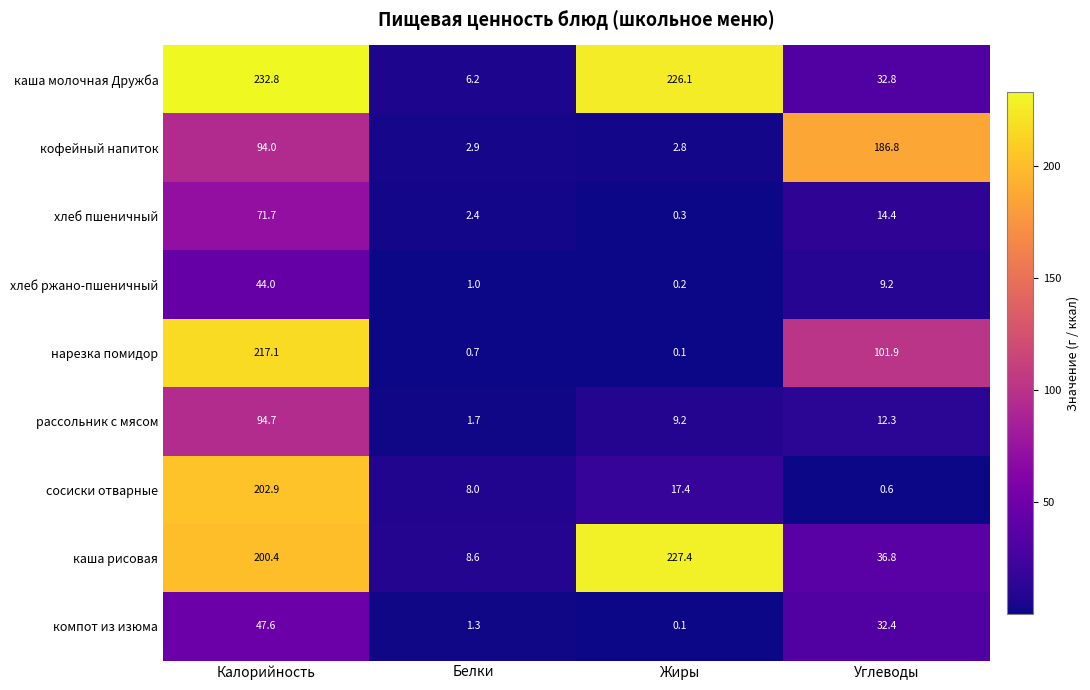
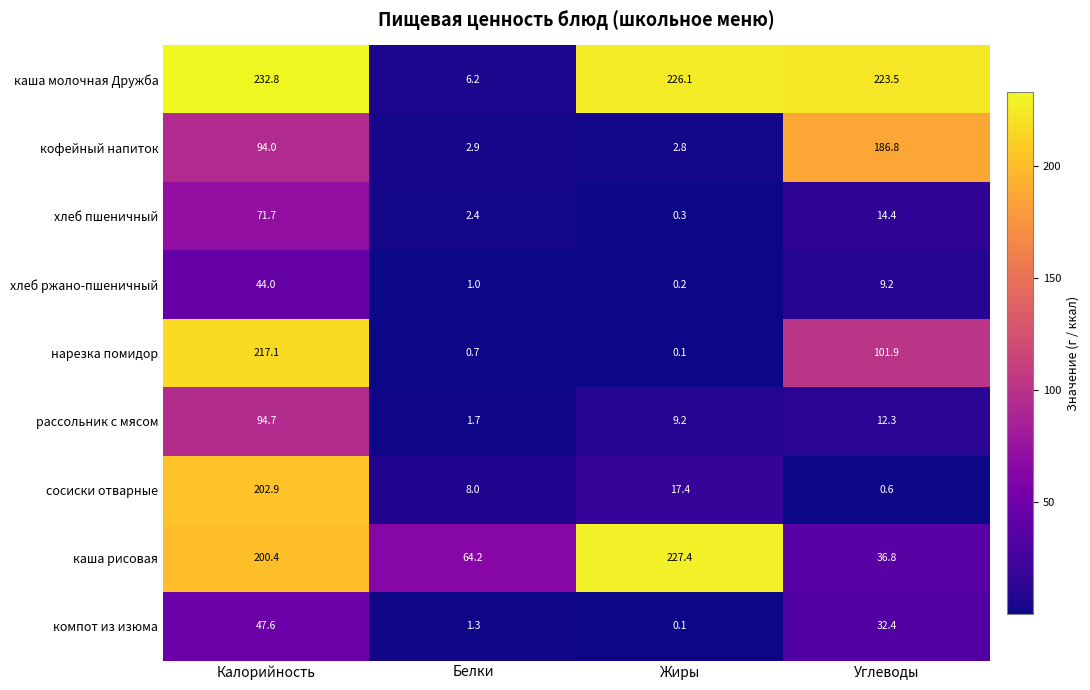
  {
    "каша молочная Дружба": {
      "Калорийность": 232.8,
      "Белки": 6.2,
      "Жиры": 226.1,
-     "Углеводы": 32.8
+     "Углеводы": 223.5
    },
    "кофейный напиток": {
      "Калорийность": 94.0,
      "Белки": 2.9,
      "Жиры": 2.8,
      "Углеводы": 186.8
    },
    "хлеб пшеничный": {
      "Калорийность": 71.7,
      "Белки": 2.4,
      "Жиры": 0.3,
      "Углеводы": 14.4
    },
    "хлеб ржано-пшеничный": {
      "Калорийность": 44.0,
      "Белки": 1.0,
      "Жиры": 0.2,
      "Углеводы": 9.2
    },
    "нарезка помидор": {
      "Калорийность": 217.1,
      "Белки": 0.7,
      "Жиры": 0.1,
      "Углеводы": 101.9
    },
    "рассольник с мясом": {
      "Калорийность": 94.7,
      "Белки": 1.7,
      "Жиры": 9.2,
      "Углеводы": 12.3
    },
    "сосиски отварные": {
      "Калорийность": 202.9,
      "Белки": 8.0,
      "Жиры": 17.4,
      "Углеводы": 0.6
    },
    "каша рисовая": {
      "Калорийность": 200.4,
-     "Белки": 8.6,
+     "Белки": 64.2,
      "Жиры": 227.4,
      "Углеводы": 36.8
    },
    "компот из изюма": {
      "Калорийность": 47.6,
      "Белки": 1.3,
      "Жиры": 0.1,
      "Углеводы": 32.4
    }
  }
